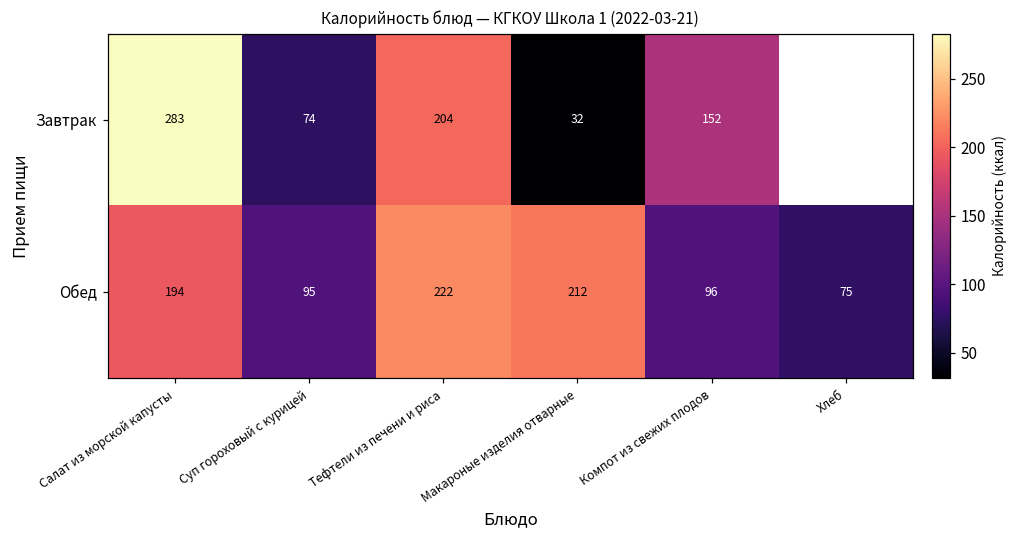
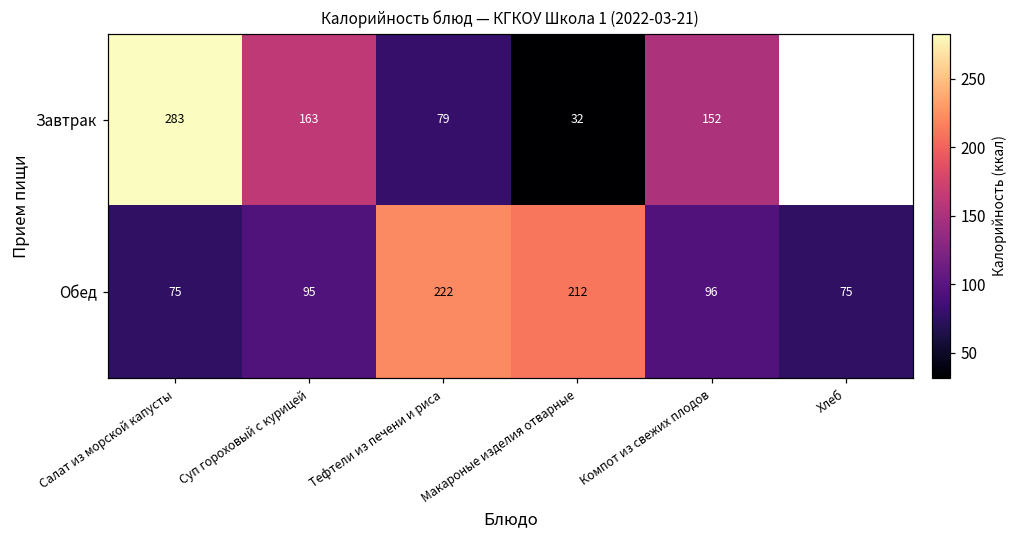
  {
    "Завтрак": {
      "Салат из морской капусты": 283,
-     "Суп гороховый с курицей": 74,
-     "Тефтели из печени и риса": 204,
+     "Суп гороховый с курицей": 163,
+     "Тефтели из печени и риса": 79,
      "Макароные изделия отварные": 32,
      "Компот из свежих плодов": 152
    },
    "Обед": {
-     "Салат из морской капусты": 194,
+     "Салат из морской капусты": 75,
      "Суп гороховый с курицей": 95,
      "Тефтели из печени и риса": 222,
      "Макароные изделия отварные": 212,
      "Компот из свежих плодов": 96,
      "Хлеб": 75
    }
  }
